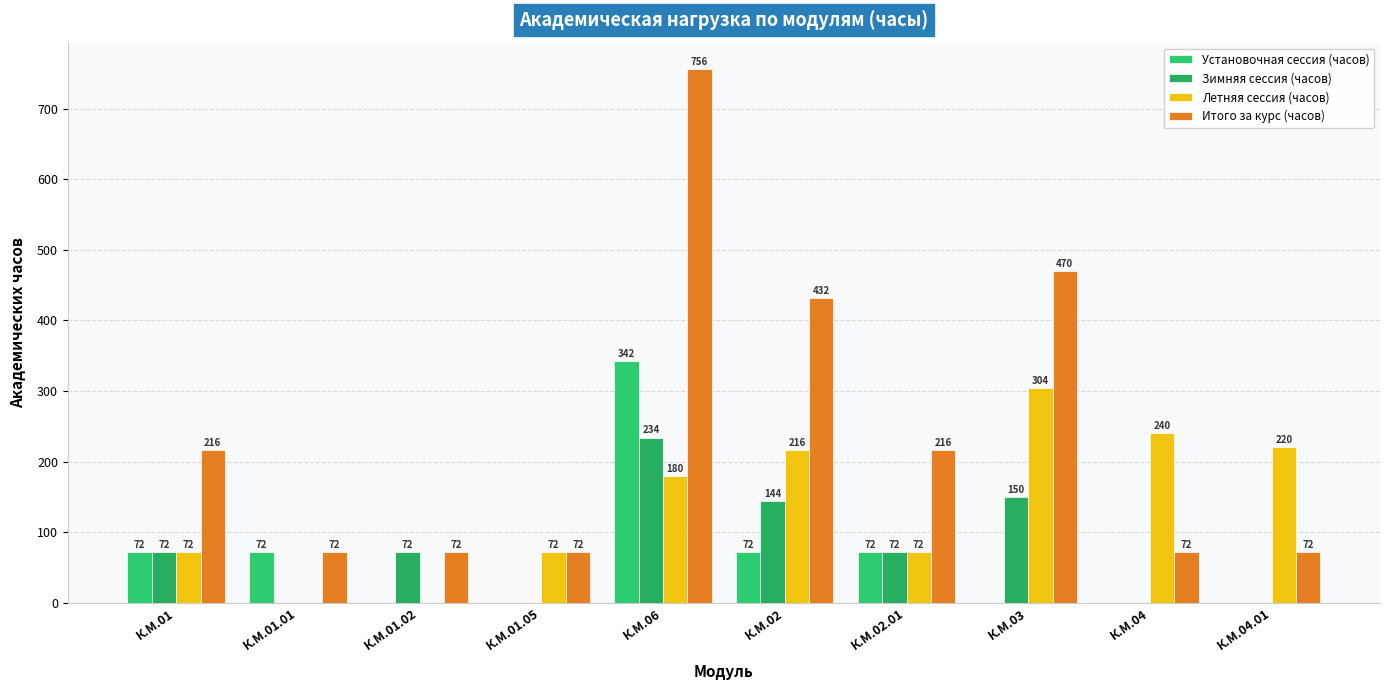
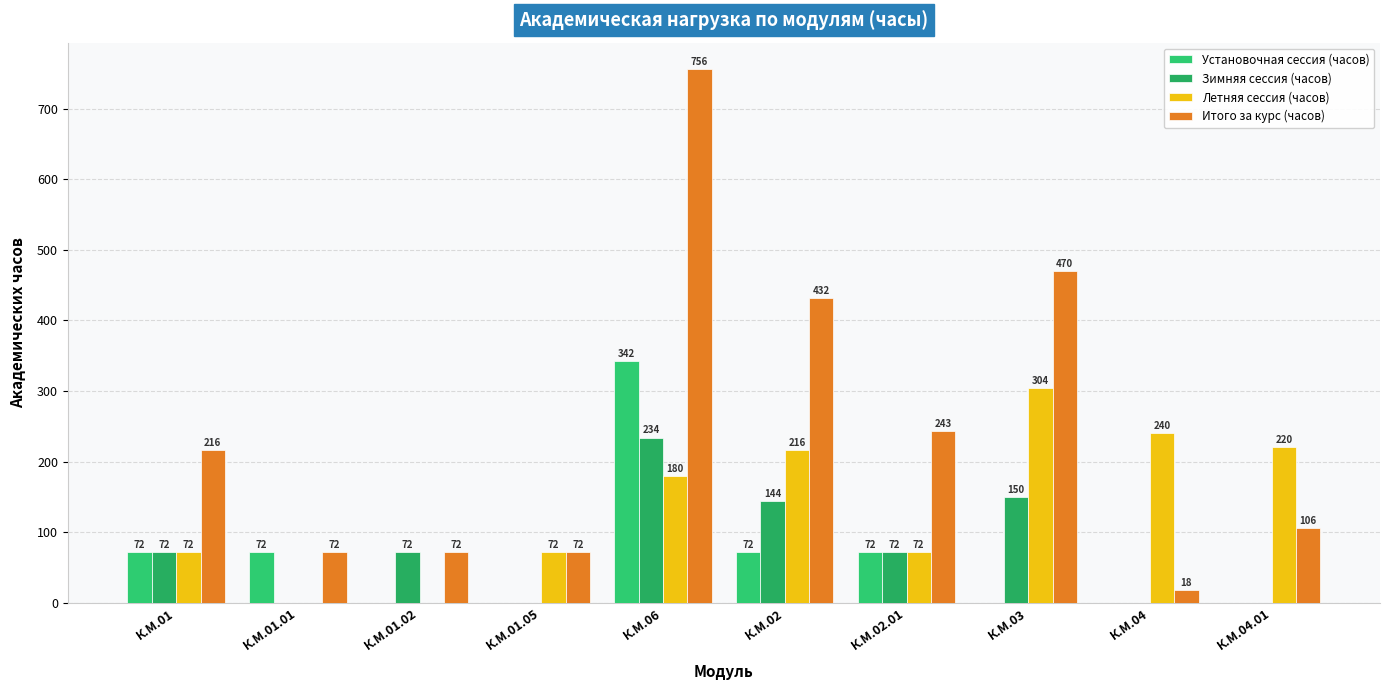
  {
    "Летняя сессия (часов)": {
      "К.М.01": 72,
      "К.М.01.05": 72,
      "К.М.06": 180,
      "К.М.02": 216,
      "К.М.02.01": 72,
      "К.М.03": 304,
      "К.М.04": 240,
      "К.М.04.01": 220
    },
    "Итого за курс (часов)": {
      "К.М.01": 216,
      "К.М.01.01": 72,
      "К.М.01.02": 72,
      "К.М.01.05": 72,
      "К.М.06": 756,
      "К.М.02": 432,
-     "К.М.02.01": 216,
+     "К.М.02.01": 243,
      "К.М.03": 470,
-     "К.М.04": 72,
-     "К.М.04.01": 72
+     "К.М.04": 18,
+     "К.М.04.01": 106
    }
  }
